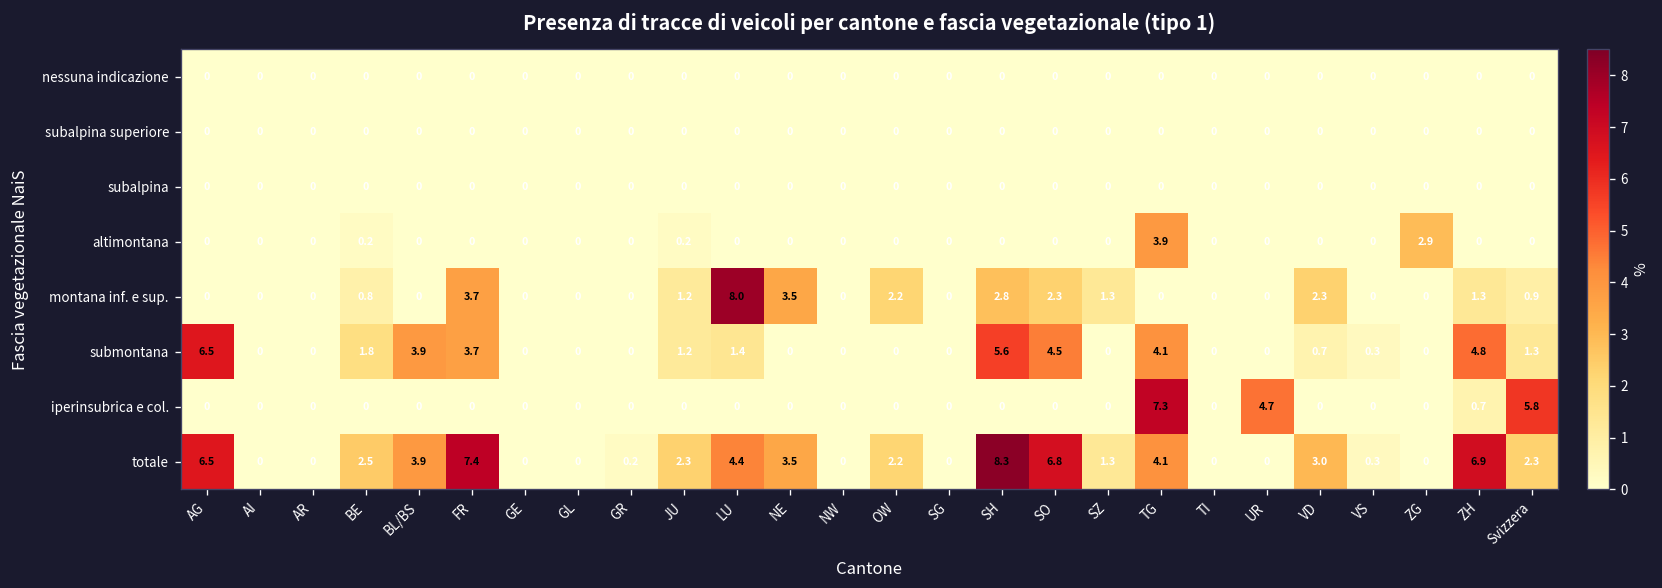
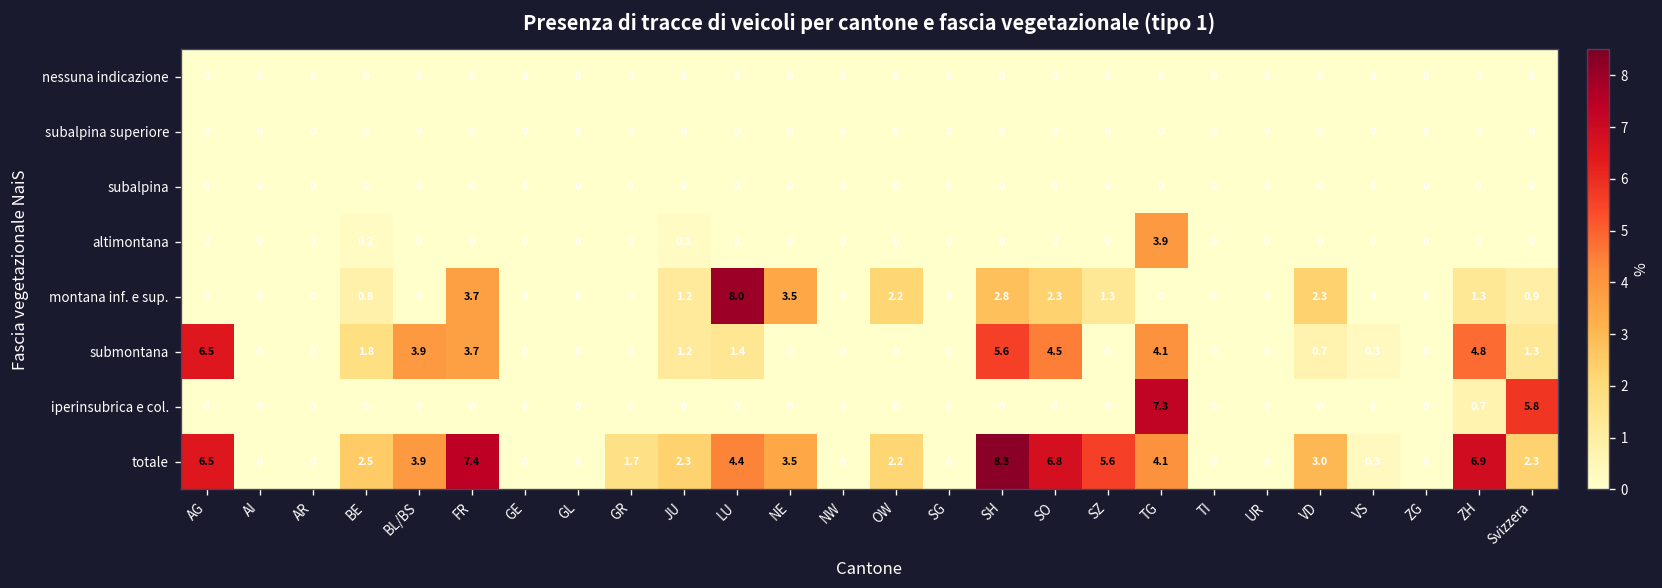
  {
    "altimontana": {
      "AG": 0,
      "AI": 0,
      "AR": 0,
      "BE": 0.2,
      "BL/BS": 0,
      "FR": 0,
      "GE": 0,
      "GL": 0,
      "GR": 0,
      "JU": 0.2,
      "LU": 0,
      "NE": 0,
      "NW": 0,
      "OW": 0,
      "SG": 0,
      "SH": 0,
      "SO": 0,
      "SZ": 0,
      "TG": 3.9,
      "TI": 0,
      "UR": 0,
      "VD": 0,
      "VS": 0,
-     "ZG": 2.9,
+     "ZG": 0,
      "ZH": 0,
      "Svizzera": 0
    },
    "iperinsubrica e col.": {
      "AG": 0,
      "AI": 0,
      "AR": 0,
      "BE": 0,
      "BL/BS": 0,
      "FR": 0,
      "GE": 0,
      "GL": 0,
      "GR": 0,
      "JU": 0,
      "LU": 0,
      "NE": 0,
      "NW": 0,
      "OW": 0,
      "SG": 0,
      "SH": 0,
      "SO": 0,
      "SZ": 0,
      "TG": 7.3,
      "TI": 0,
-     "UR": 4.7,
+     "UR": 0,
      "VD": 0,
      "VS": 0,
      "ZG": 0,
      "ZH": 0.7,
      "Svizzera": 5.8
    },
    "totale": {
      "AG": 6.5,
      "AI": 0,
      "AR": 0,
      "BE": 2.5,
      "BL/BS": 3.9,
      "FR": 7.4,
      "GE": 0,
      "GL": 0,
-     "GR": 0.2,
+     "GR": 1.7,
      "JU": 2.3,
      "LU": 4.4,
      "NE": 3.5,
      "NW": 0,
      "OW": 2.2,
      "SG": 0,
      "SH": 8.3,
      "SO": 6.8,
-     "SZ": 1.3,
+     "SZ": 5.6,
      "TG": 4.1,
      "TI": 0,
      "UR": 0,
      "VD": 3.0,
      "VS": 0.3,
      "ZG": 0,
      "ZH": 6.9,
      "Svizzera": 2.3
    }
  }
